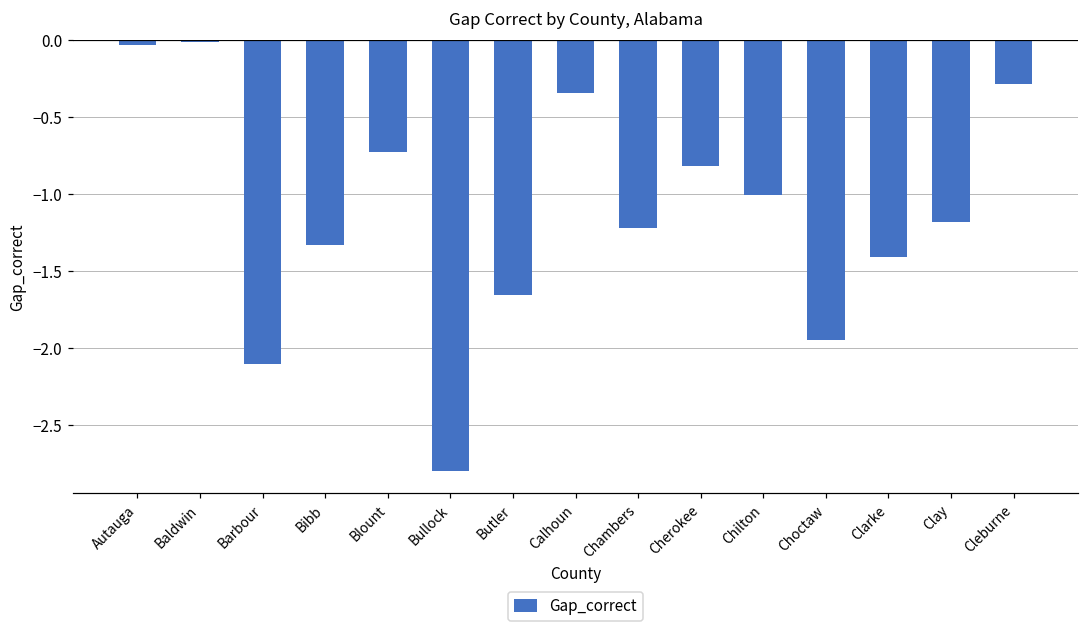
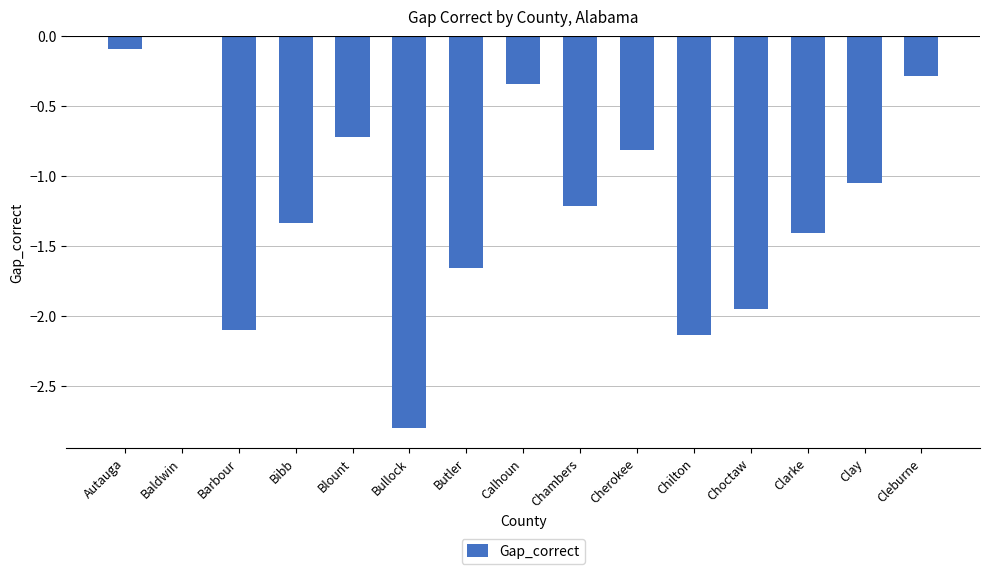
  {
-   "Autauga": -0.03,
+   "Autauga": -0.09,
    "Barbour": -2.10,
    "Bibb": -1.33,
    "Blount": -0.72,
    "Bullock": -2.80,
    "Butler": -1.66,
    "Calhoun": -0.34,
    "Chambers": -1.22,
    "Cherokee": -0.82,
-   "Chilton": -1.01,
+   "Chilton": -2.14,
    "Choctaw": -1.95,
    "Clarke": -1.41,
-   "Clay": -1.18,
+   "Clay": -1.05,
    "Cleburne": -0.29
  }
